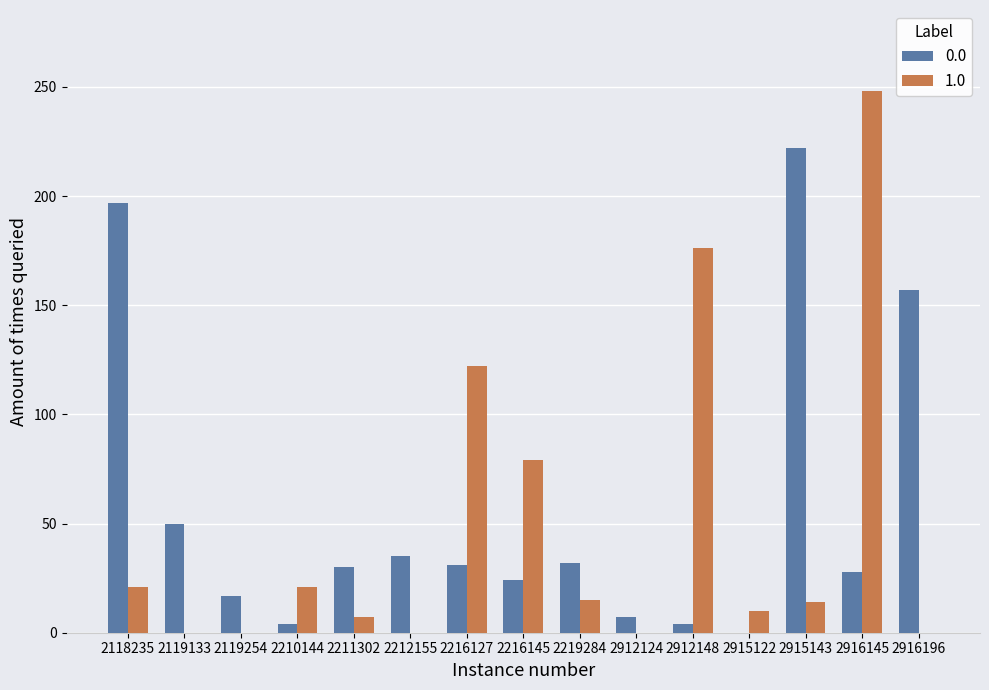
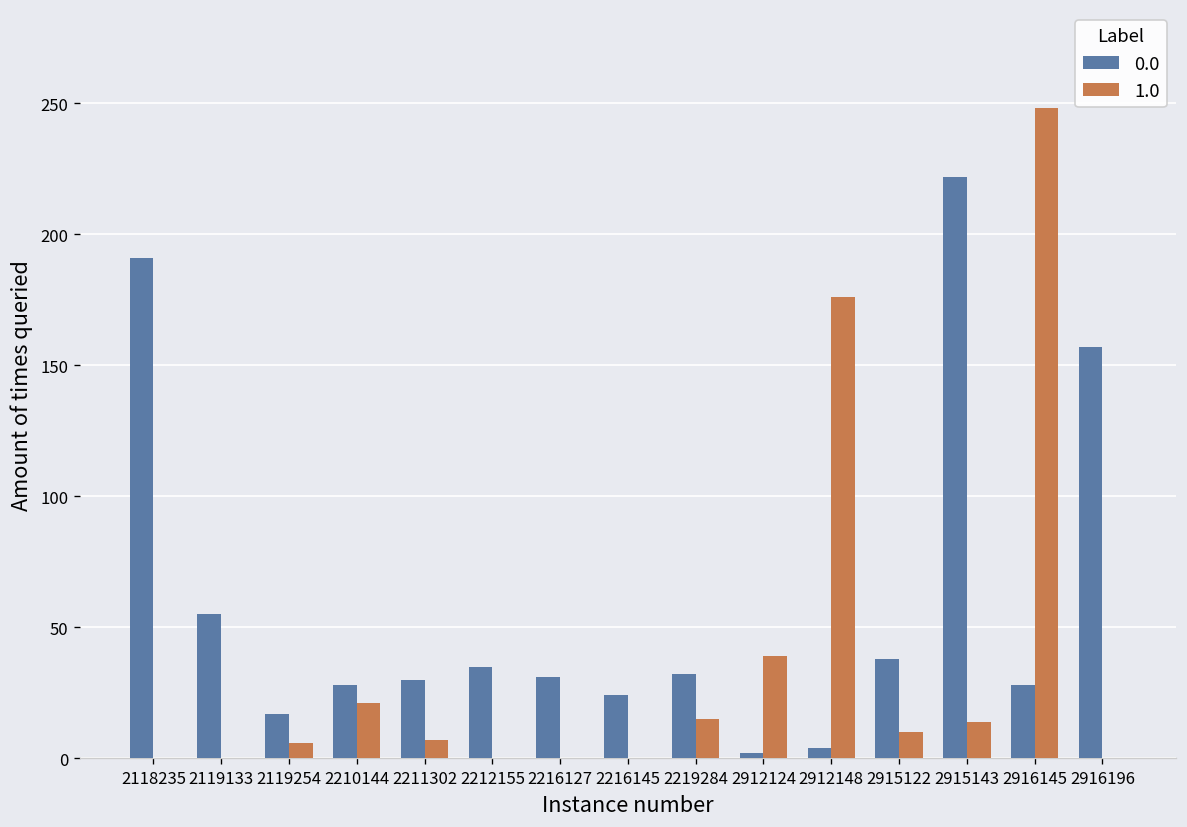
  {
    "0.0": {
-     "2118235": 197,
-     "2119133": 50,
+     "2118235": 191,
+     "2119133": 55,
      "2119254": 17,
-     "2210144": 4,
+     "2210144": 28,
      "2211302": 30,
      "2212155": 35,
      "2216127": 31,
      "2216145": 24,
      "2219284": 32,
-     "2912124": 7,
+     "2912124": 2,
      "2912148": 4,
-     "2915122": 0,
+     "2915122": 38,
      "2915143": 222,
      "2916145": 28,
      "2916196": 157
    },
    "1.0": {
-     "2118235": 21,
+     "2118235": 0,
      "2119133": 0,
-     "2119254": 0,
+     "2119254": 6,
      "2210144": 21,
      "2211302": 7,
      "2212155": 0,
-     "2216127": 122,
-     "2216145": 79,
+     "2216127": 0,
+     "2216145": 0,
      "2219284": 15,
-     "2912124": 0,
+     "2912124": 39,
      "2912148": 176,
      "2915122": 10,
      "2915143": 14,
      "2916145": 248,
      "2916196": 0
    }
  }
